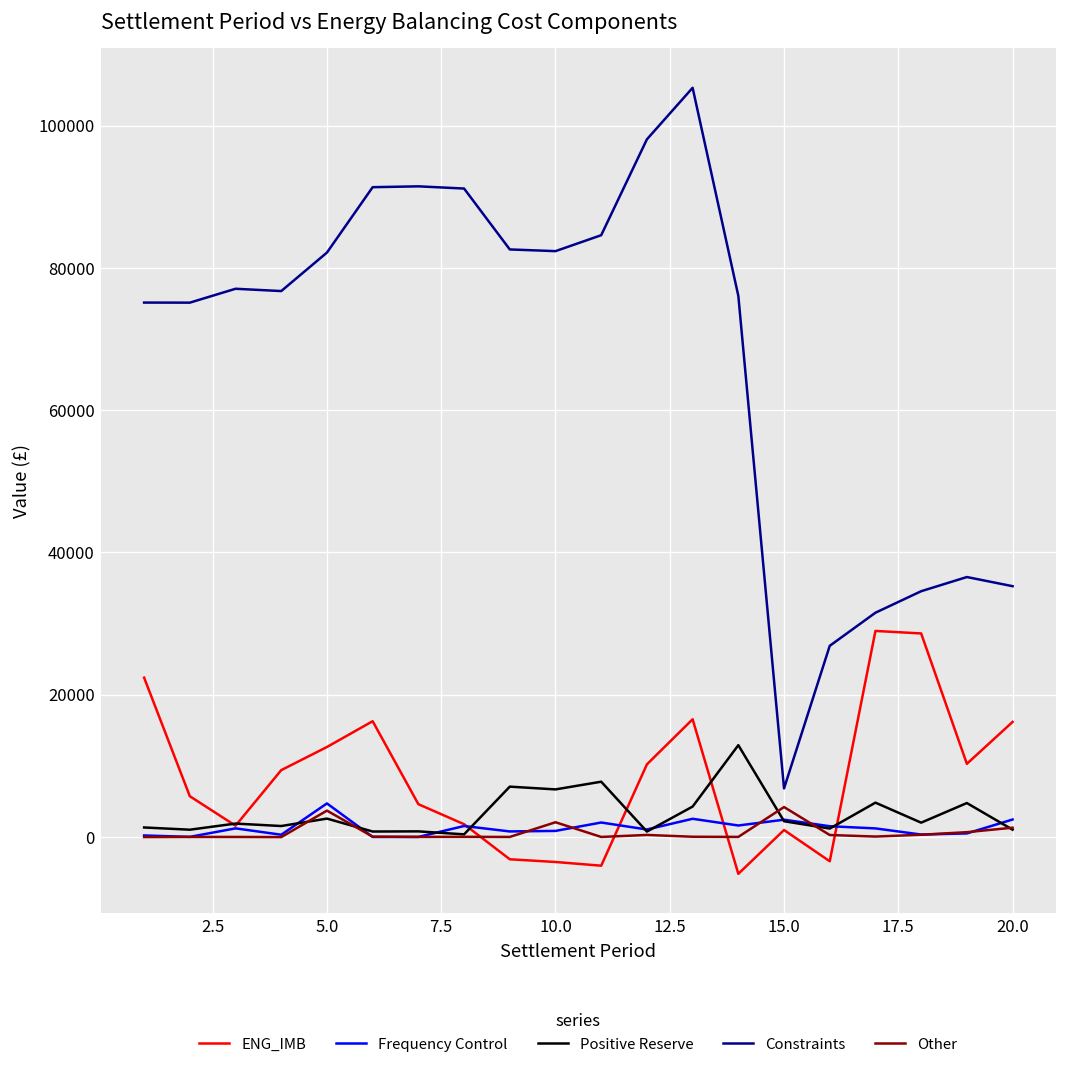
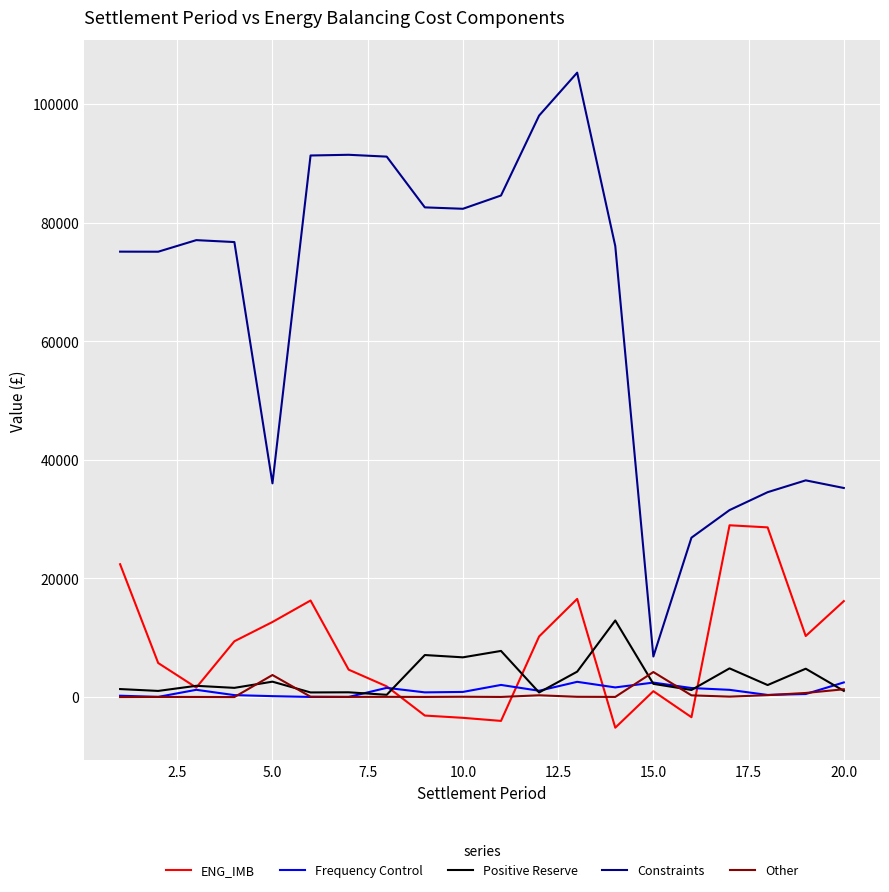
  {
    "ENG_IMB": {
      "5.0": 13000,
      "10.0": -4000,
      "15.0": 1000,
      "20.0": 16000
    },
    "Frequency Control": {
-     "5.0": 5000,
+     "5.0": 0,
      "10.0": 1000,
      "20.0": 2000
    },
    "Positive Reserve": {
      "5.0": 3000,
      "10.0": 7000
    },
    "Constraints": {
-     "5.0": 82000,
+     "5.0": 36000,
      "10.0": 82000,
      "15.0": 7000,
      "20.0": 35000
    },
    "Other": {
      "5.0": 4000,
-     "10.0": 2000,
+     "10.0": 0,
      "15.0": 4000
    }
  }
